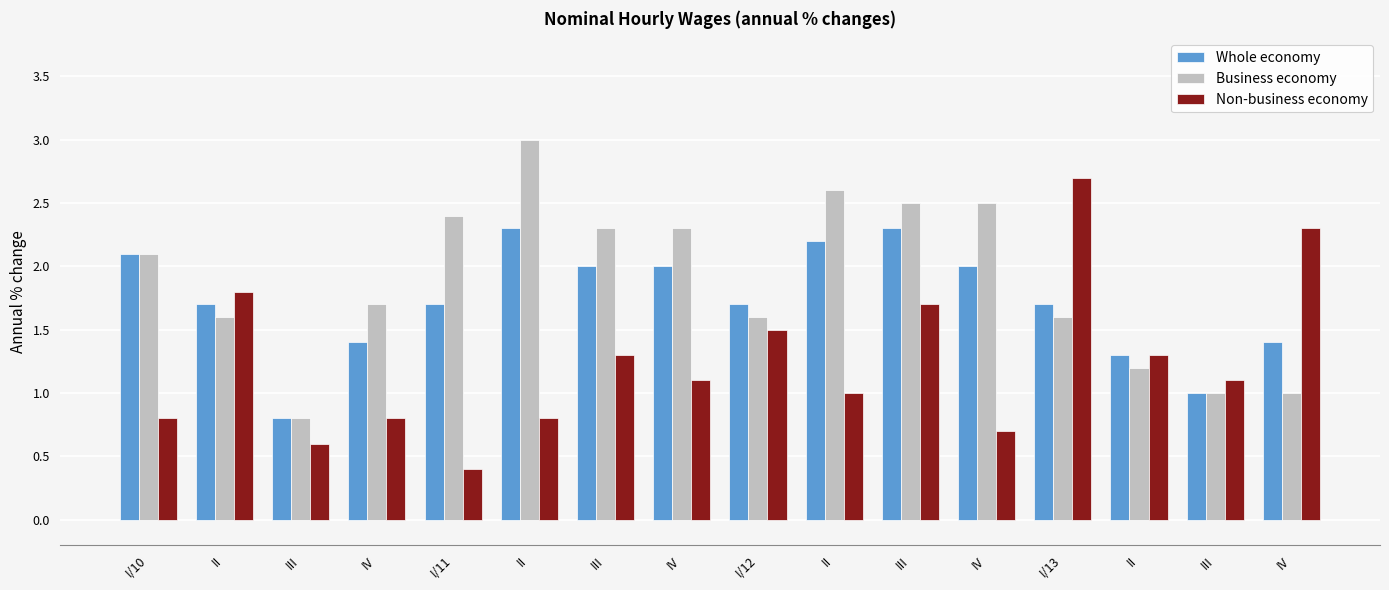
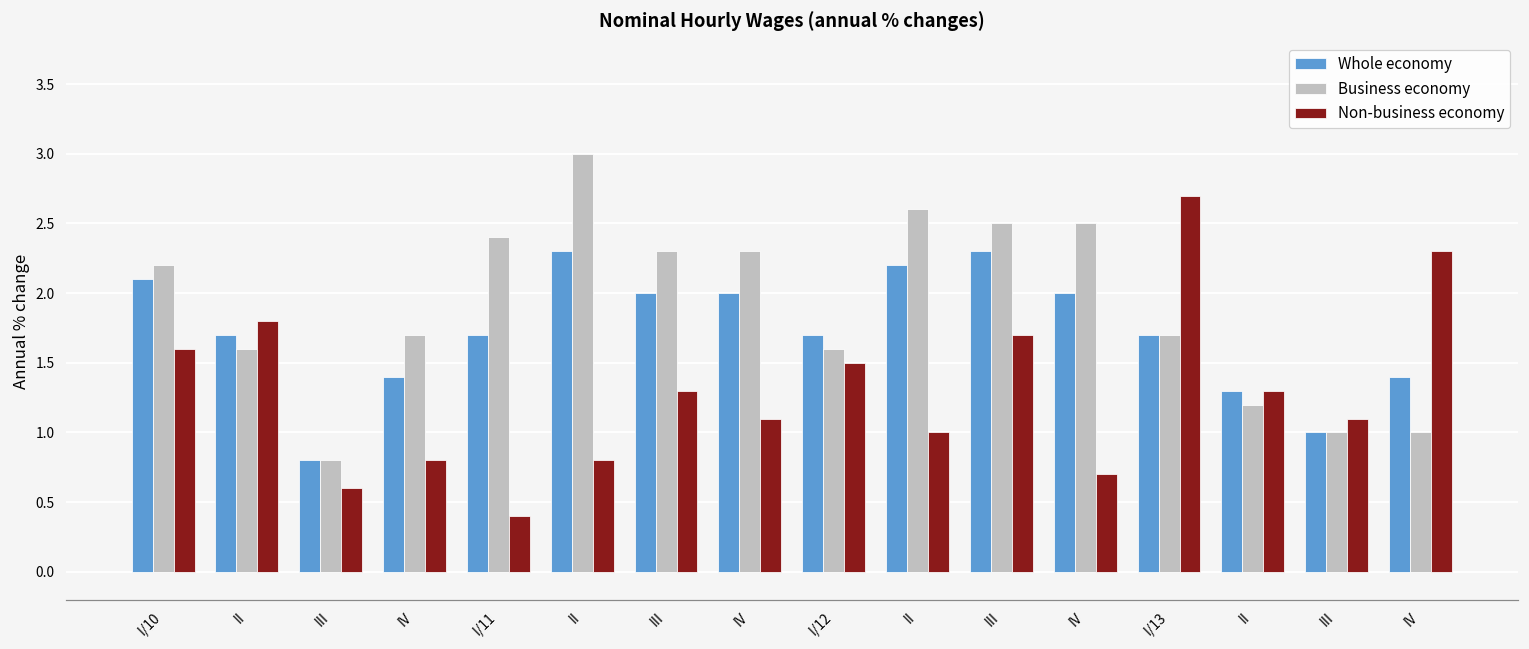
  {
    "Whole economy": {
      "I/10": 2.1,
      "I/11": 1.7,
      "I/12": 1.7,
      "I/13": 1.7
    },
    "Business economy": {
-     "I/10": 2.1,
+     "I/10": 2.2,
      "I/11": 2.4,
      "I/12": 1.6,
-     "I/13": 1.6
+     "I/13": 1.7
    },
    "Non-business economy": {
-     "I/10": 0.8,
+     "I/10": 1.6,
      "I/11": 0.4,
      "I/12": 1.5,
      "I/13": 2.7
    }
  }
